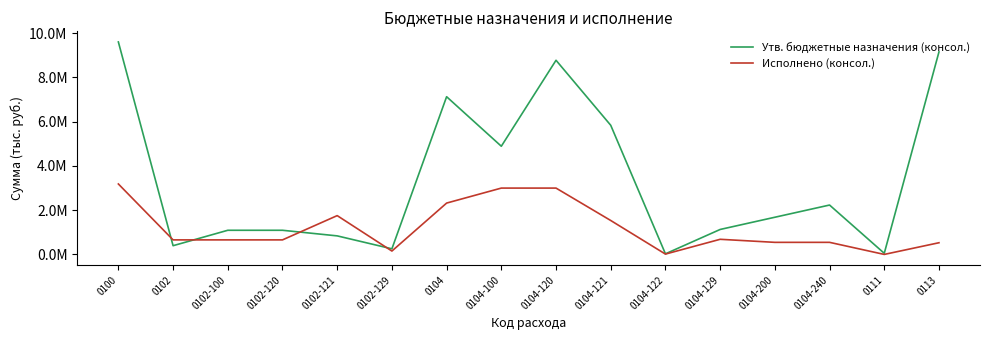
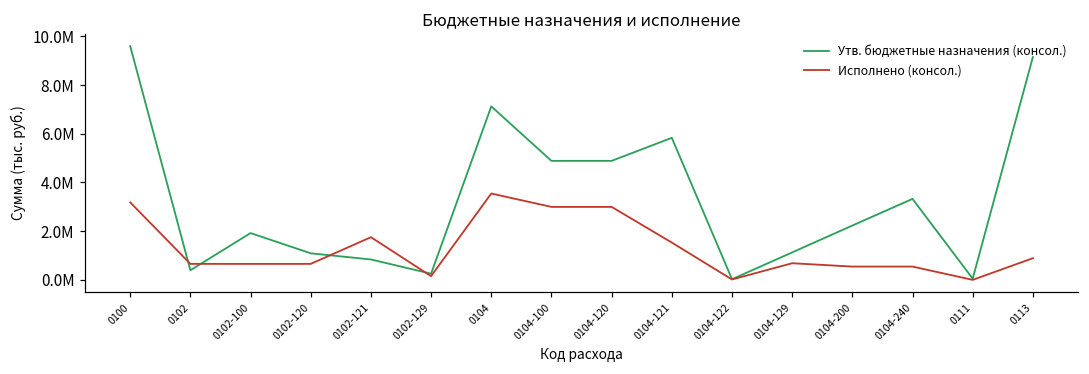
  {
    "Утв. бюджетные назначения (консол.)": {
      "0100": 9600000,
      "0102": 400000,
-     "0102-100": 1100000,
+     "0102-100": 1900000,
      "0102-120": 1100000,
      "0102-121": 800000,
      "0104": 7100000,
      "0104-100": 4900000,
-     "0104-120": 8800000,
+     "0104-120": 4900000,
      "0104-121": 5800000,
      "0104-129": 1100000,
-     "0104-200": 1700000,
-     "0104-240": 2200000,
+     "0104-200": 2200000,
+     "0104-240": 3300000,
      "0113": 9200000
    },
    "Исполнено (консол.)": {
      "0100": 3200000,
      "0102": 700000,
      "0102-100": 700000,
      "0102-120": 700000,
      "0102-121": 1800000,
-     "0104": 2300000,
+     "0104": 3500000,
      "0104-100": 3000000,
      "0104-120": 3000000,
      "0104-121": 1500000,
      "0104-129": 700000,
      "0104-200": 500000,
      "0104-240": 500000,
-     "0113": 500000
+     "0113": 900000
    }
  }
